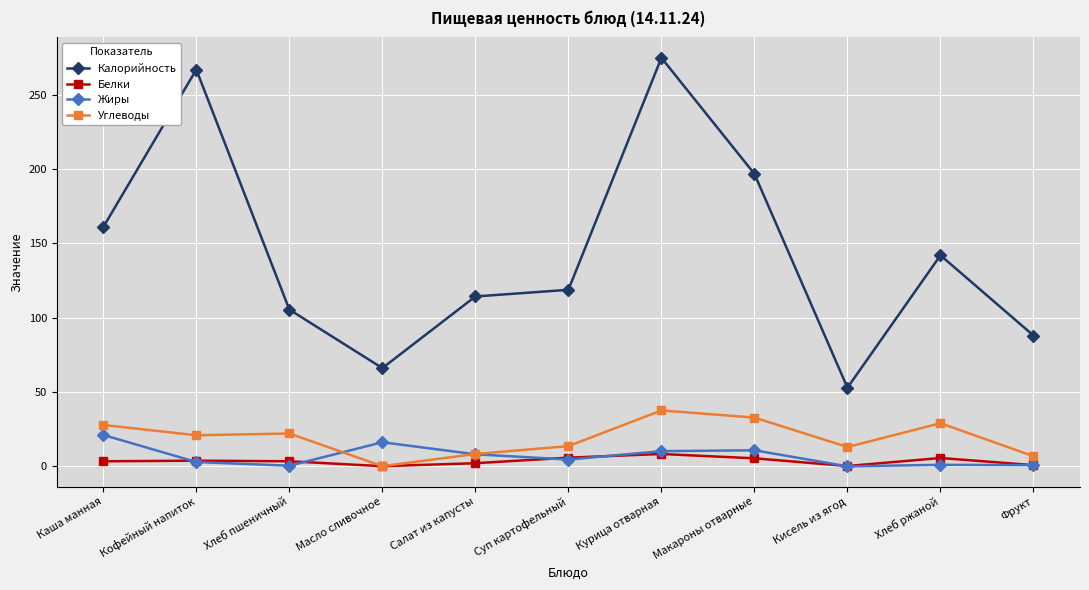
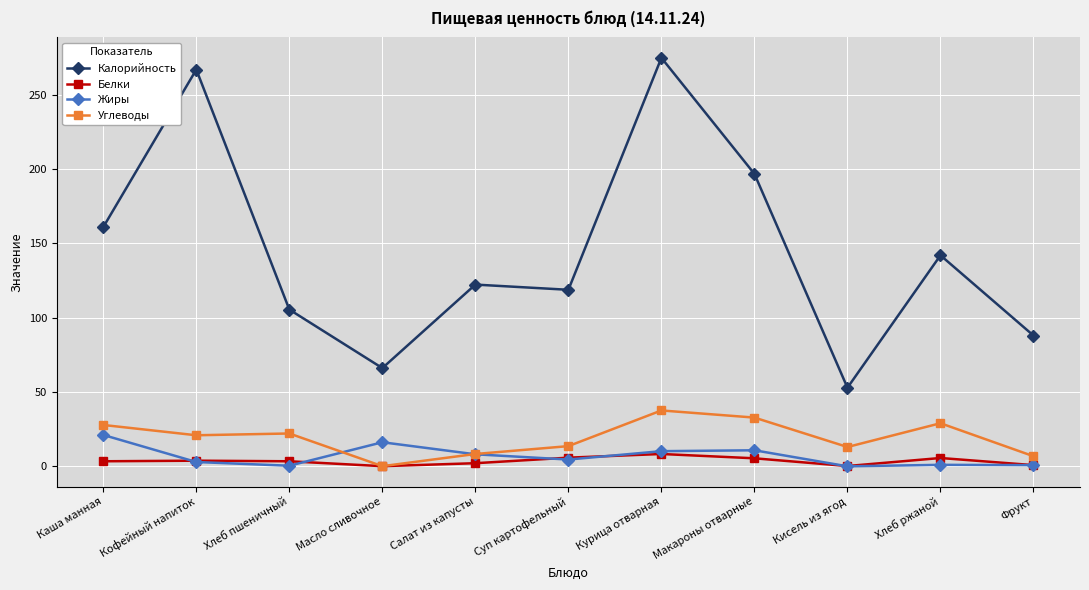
  {
    "Калорийность": {
      "Каша манная": 161,
      "Кофейный напиток": 267,
      "Хлеб пшеничный": 106,
      "Масло сливочное": 66,
-     "Салат из капусты": 114,
+     "Салат из капусты": 122,
      "Суп картофельный": 119,
      "Курица отварная": 275,
      "Макароны отварные": 197,
      "Кисель из ягод": 53,
      "Хлеб ржаной": 142,
      "Фрукт": 88
    },
    "Белки": {
      "Каша манная": 3,
      "Хлеб пшеничный": 3,
      "Салат из капусты": 2,
      "Курица отварная": 8,
      "Макароны отварные": 5,
      "Хлеб ржаной": 6
    },
    "Жиры": {
      "Каша манная": 21,
      "Хлеб пшеничный": 0,
      "Масло сливочное": 16,
      "Курица отварная": 10,
      "Макароны отварные": 11,
      "Хлеб ржаной": 1
    },
    "Углеводы": {
      "Каша манная": 28,
      "Кофейный напиток": 21,
      "Хлеб пшеничный": 22,
      "Суп картофельный": 14,
      "Курица отварная": 38,
      "Макароны отварные": 33,
      "Кисель из ягод": 13,
      "Хлеб ржаной": 29,
      "Фрукт": 7
    }
  }
